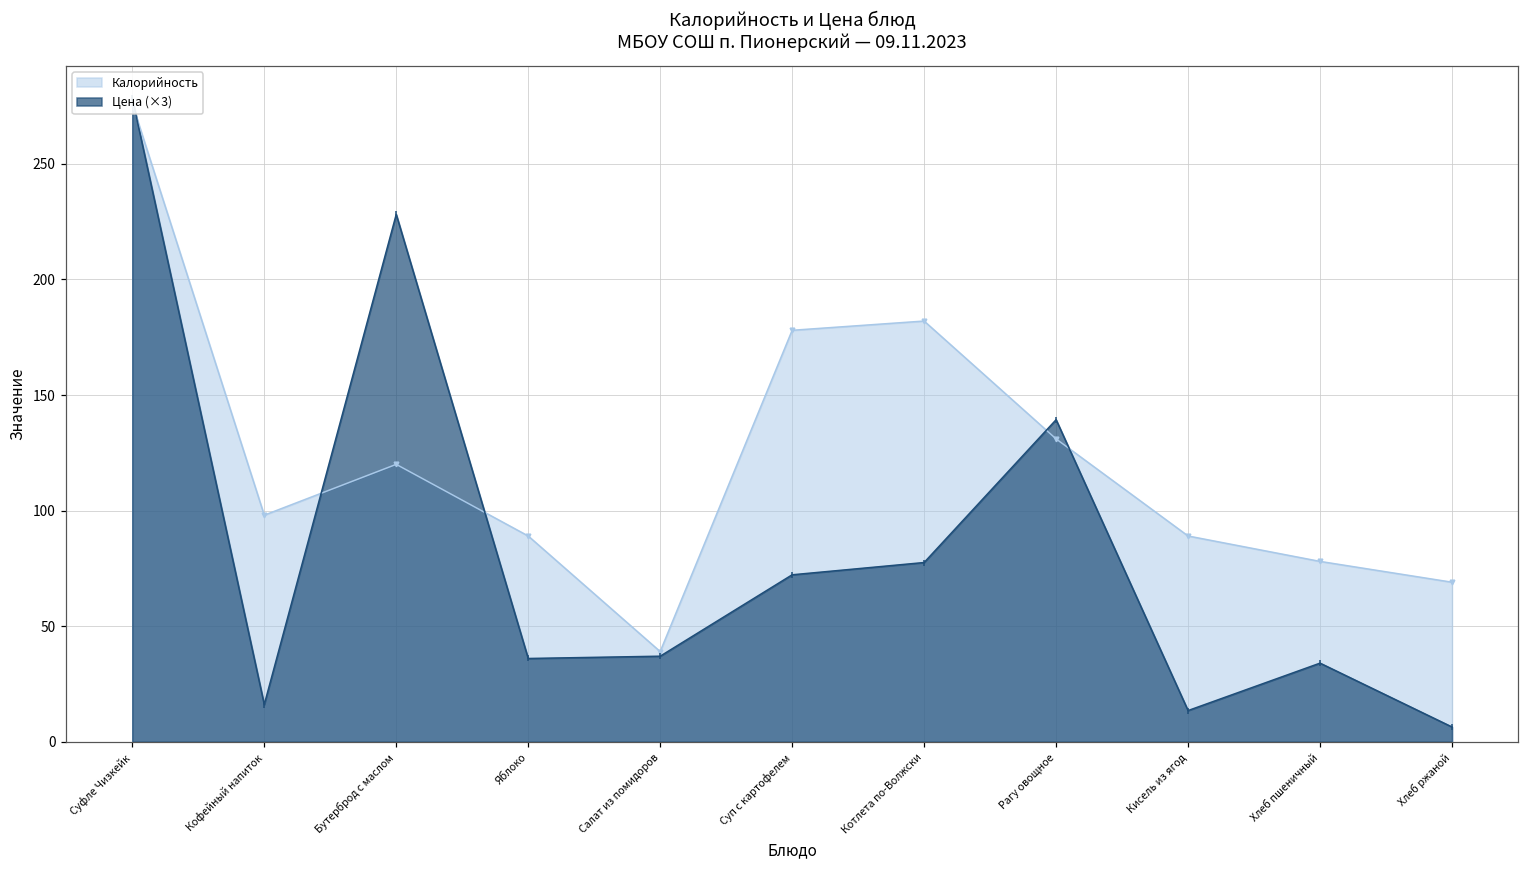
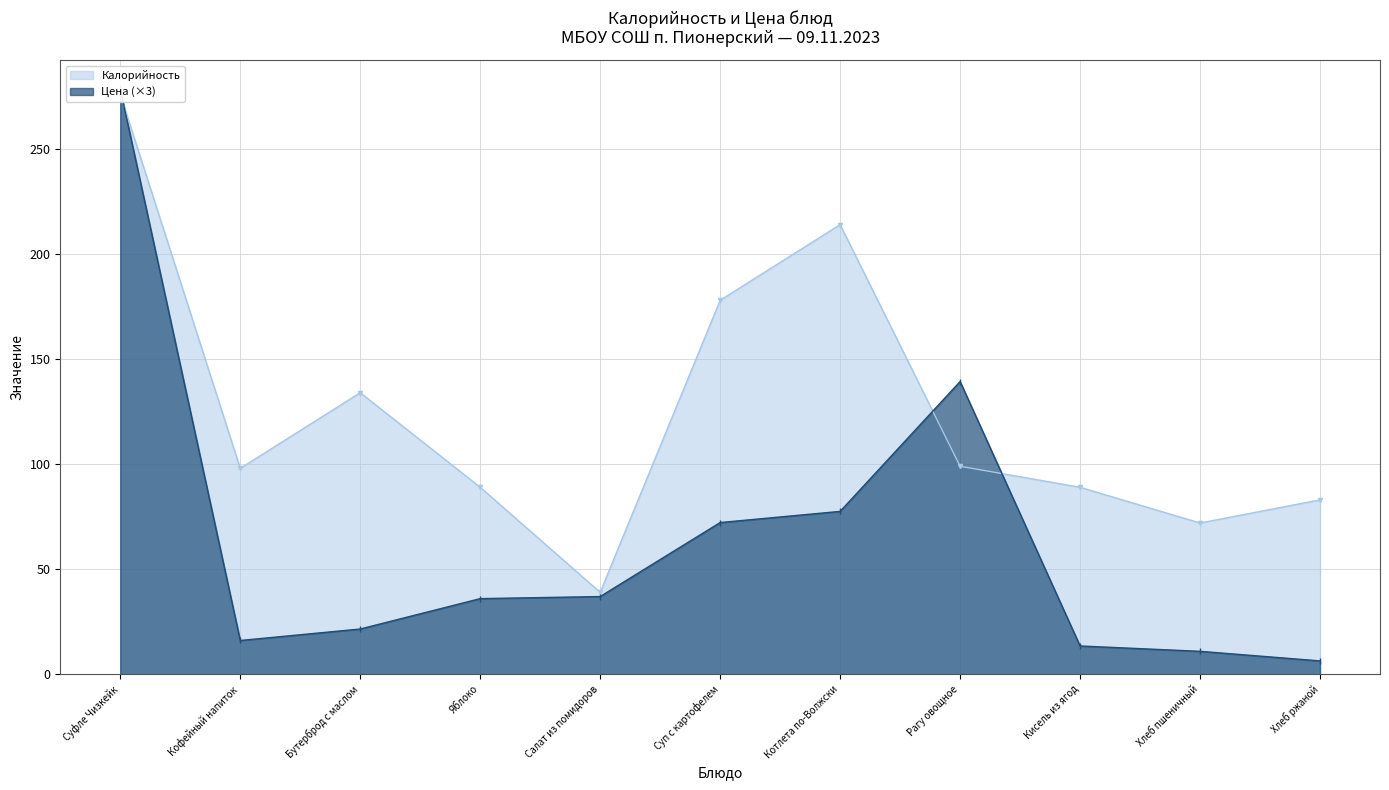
  {
    "Калорийность": {
      "Кофейный напиток": 98,
-     "Бутерброд с маслом": 120,
+     "Бутерброд с маслом": 134,
      "Яблоко": 89,
      "Салат из помидоров": 39,
      "Суп с картофелем": 178,
-     "Котлета по-Волжски": 182,
-     "Рагу овощное": 131,
+     "Котлета по-Волжски": 214,
+     "Рагу овощное": 99,
      "Кисель из ягод": 89,
-     "Хлеб пшеничный": 78,
-     "Хлеб ржаной": 69
+     "Хлеб пшеничный": 72,
+     "Хлеб ржаной": 83
    },
    "Цена (×3)": {
      "Кофейный напиток": 16,
-     "Бутерброд с маслом": 228,
+     "Бутерброд с маслом": 22,
      "Яблоко": 36,
      "Салат из помидоров": 37,
      "Суп с картофелем": 72,
      "Котлета по-Волжски": 78,
      "Рагу овощное": 139,
      "Кисель из ягод": 13,
-     "Хлеб пшеничный": 34,
+     "Хлеб пшеничный": 11,
      "Хлеб ржаной": 6
    }
  }
